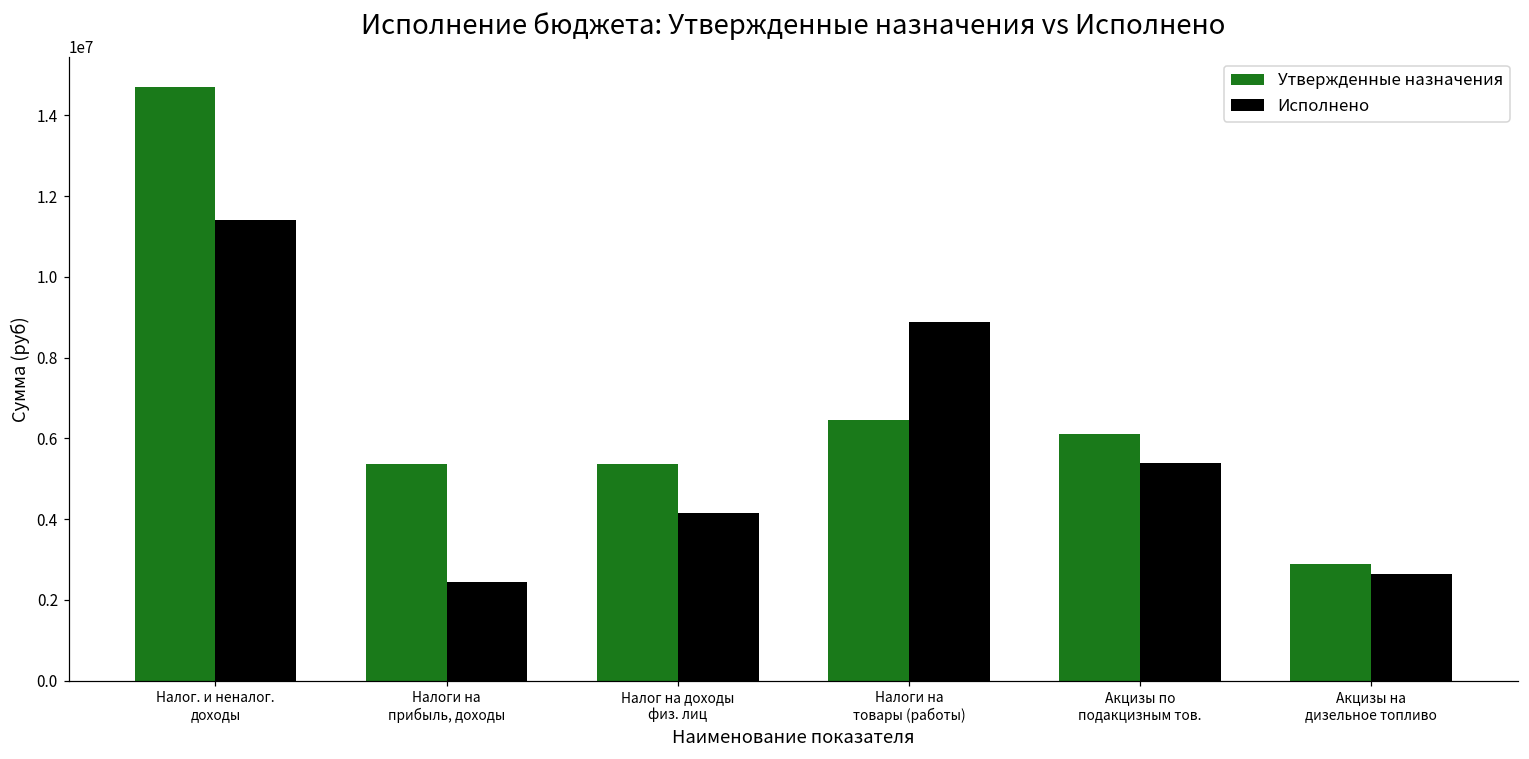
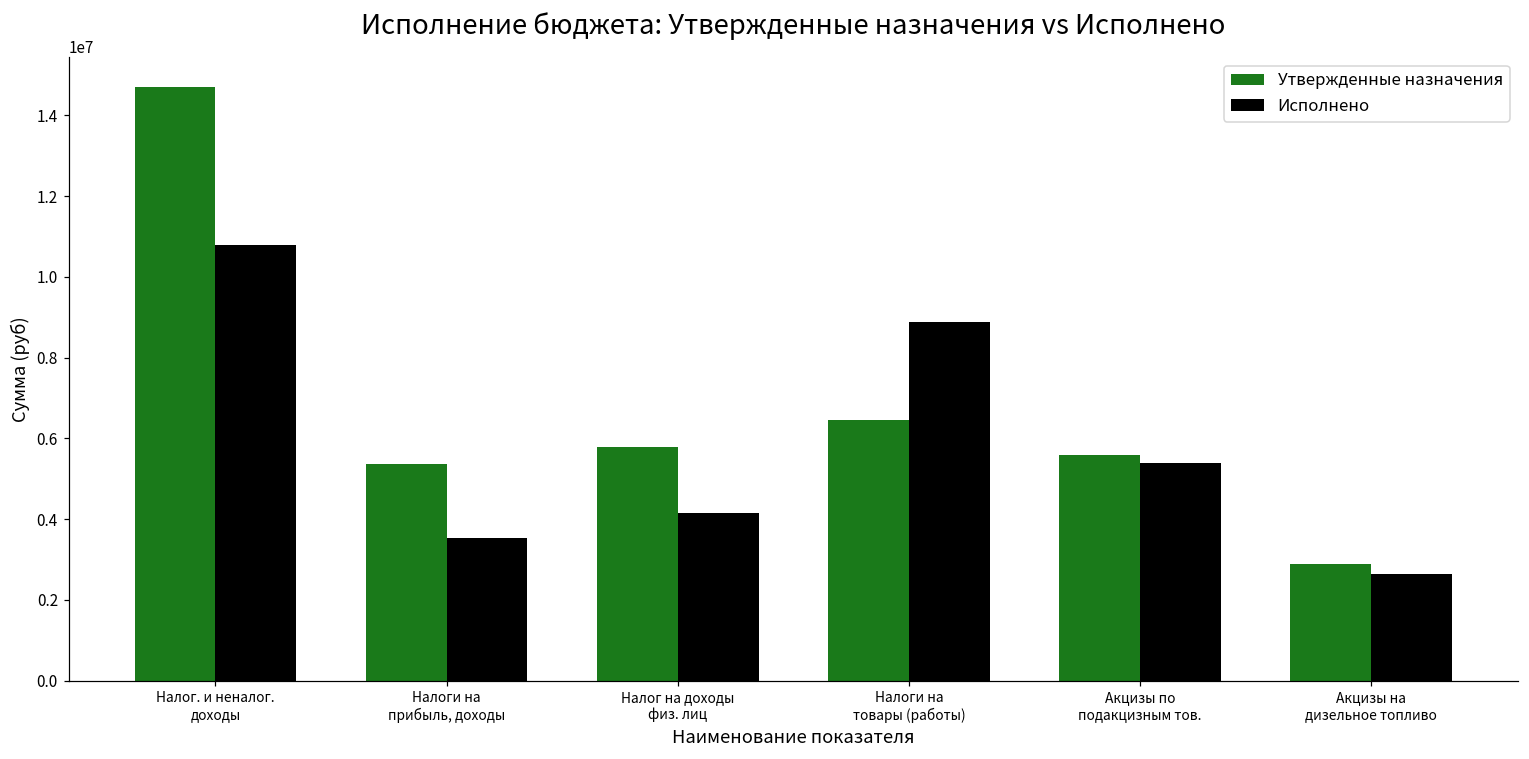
  {
    "Утвержденные назначения": {
      "Налог. и неналог. доходы": 14700000,
      "Налоги на прибыль, доходы": 5400000,
-     "Налог на доходы физ. лиц": 5400000,
+     "Налог на доходы физ. лиц": 5800000,
      "Налоги на товары (работы)": 6500000,
-     "Акцизы по подакцизным тов.": 6100000,
+     "Акцизы по подакцизным тов.": 5600000,
      "Акцизы на дизельное топливо": 2900000
    },
    "Исполнено": {
-     "Налог. и неналог. доходы": 11400000,
-     "Налоги на прибыль, доходы": 2400000,
+     "Налог. и неналог. доходы": 10800000,
+     "Налоги на прибыль, доходы": 3500000,
      "Налог на доходы физ. лиц": 4200000,
      "Налоги на товары (работы)": 8900000,
      "Акцизы по подакцизным тов.": 5400000,
      "Акцизы на дизельное топливо": 2600000
    }
  }
